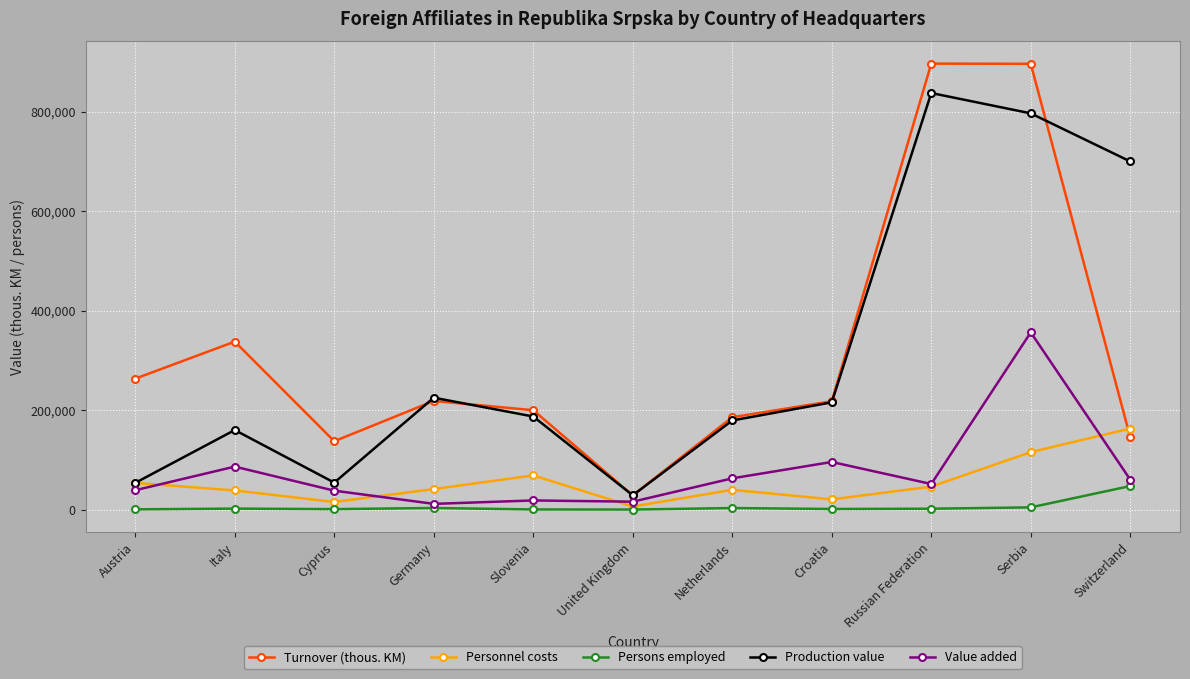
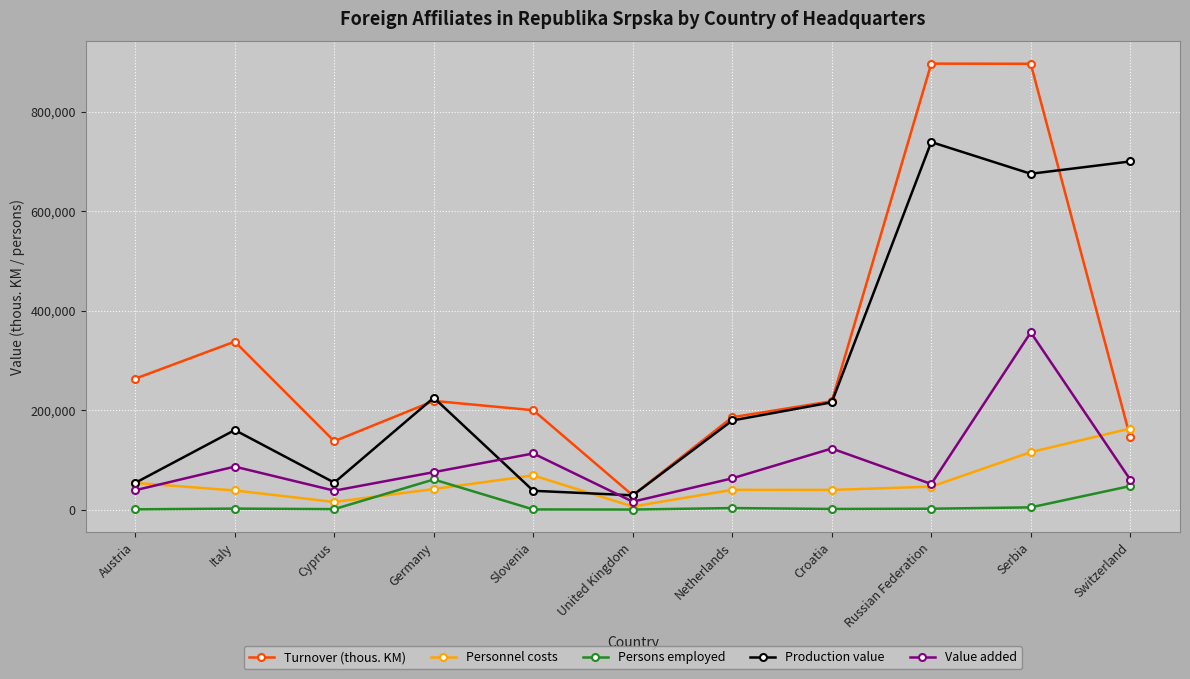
  {
    "Turnover (thous. KM)": {
      "Austria": "260,000",
      "Italy": "340,000",
      "Cyprus": "140,000",
      "Germany": "220,000",
      "Slovenia": "200,000",
      "Netherlands": "190,000",
      "Russian Federation": "900,000",
      "Serbia": "900,000",
      "Switzerland": "150,000"
    },
    "Personnel costs": {
      "Italy": "40,000",
      "Cyprus": "20,000",
      "Germany": "40,000",
      "Slovenia": "70,000",
      "United Kingdom": "10,000",
      "Netherlands": "40,000",
-     "Croatia": "20,000",
+     "Croatia": "40,000",
      "Russian Federation": "50,000",
      "Serbia": "120,000",
      "Switzerland": "160,000"
    },
    "Persons employed": {
      "Austria": "0",
      "Italy": "0",
      "Cyprus": "0",
-     "Germany": "0",
+     "Germany": "60,000",
      "Slovenia": "0",
      "United Kingdom": "0",
      "Netherlands": "0",
      "Croatia": "0",
      "Russian Federation": "0",
      "Serbia": "0",
      "Switzerland": "50,000"
    },
    "Production value": {
      "Italy": "160,000",
      "Cyprus": "50,000",
      "Germany": "230,000",
-     "Slovenia": "190,000",
+     "Slovenia": "40,000",
      "Netherlands": "180,000",
-     "Russian Federation": "840,000",
-     "Serbia": "800,000",
+     "Russian Federation": "740,000",
+     "Serbia": "680,000",
      "Switzerland": "700,000"
    },
    "Value added": {
      "Austria": "40,000",
      "Italy": "90,000",
      "Cyprus": "40,000",
-     "Germany": "10,000",
-     "Slovenia": "20,000",
+     "Germany": "80,000",
+     "Slovenia": "110,000",
      "United Kingdom": "20,000",
      "Netherlands": "60,000",
-     "Croatia": "100,000",
+     "Croatia": "120,000",
      "Russian Federation": "50,000",
      "Serbia": "360,000",
      "Switzerland": "60,000"
    }
  }
